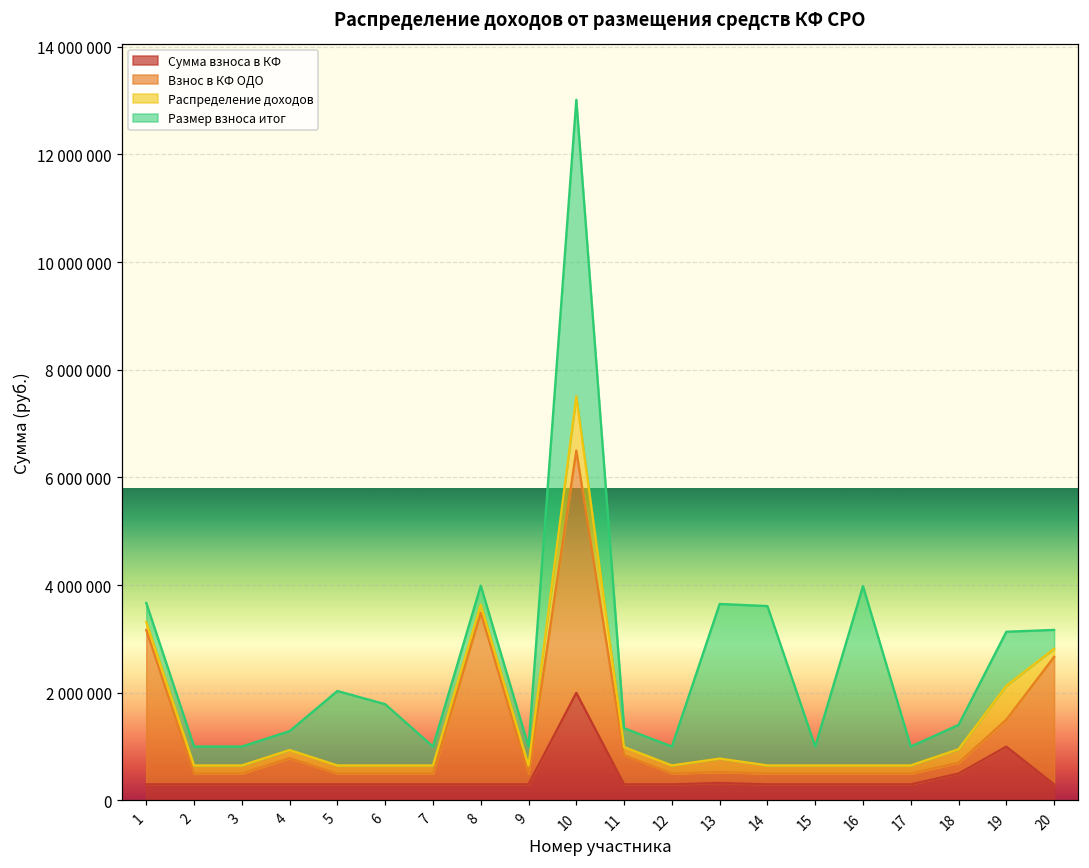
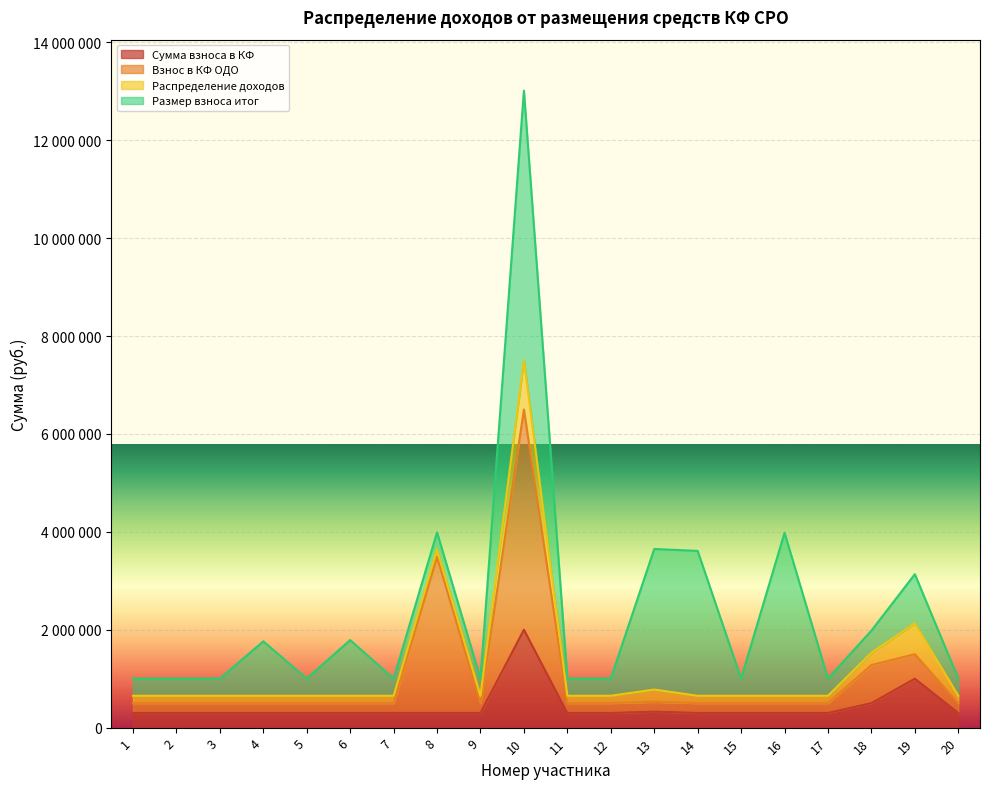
  {
    "Сумма взноса в КФ": {
      "1": 300000,
      "2": 300000,
      "3": 300000,
      "4": 300000,
      "5": 300000,
      "6": 300000,
      "7": 300000,
      "8": 300000,
      "9": 300000,
      "10": 2000000,
      "11": 300000,
      "12": 300000,
      "13": 300000,
      "14": 300000,
      "15": 300000,
      "16": 300000,
      "17": 300000,
      "18": 500000,
      "19": 1000000,
      "20": 300000
    },
    "Взнос в КФ ОДО": {
-     "1": 2900000,
+     "1": 200000,
      "2": 200000,
      "3": 200000,
-     "4": 500000,
+     "4": 200000,
      "5": 200000,
      "6": 200000,
      "7": 200000,
      "8": 3200000,
      "9": 200000,
      "10": 4500000,
-     "11": 500000,
+     "11": 200000,
      "12": 200000,
      "13": 200000,
      "14": 200000,
      "15": 200000,
      "16": 200000,
      "17": 200000,
-     "18": 200000,
+     "18": 800000,
      "19": 500000,
-     "20": 2400000
+     "20": 200000
    },
    "Распределение доходов": {
      "1": 200000,
      "2": 200000,
      "3": 200000,
      "4": 200000,
      "5": 200000,
      "6": 200000,
      "7": 200000,
      "8": 200000,
      "9": 200000,
      "10": 1000000,
      "11": 200000,
      "12": 200000,
      "13": 300000,
      "14": 200000,
      "15": 200000,
      "16": 200000,
      "17": 200000,
      "18": 300000,
      "19": 600000,
      "20": 200000
    },
    "Размер взноса итог": {
      "1": 400000,
      "2": 400000,
      "3": 400000,
-     "4": 400000,
-     "5": 1400000,
+     "4": 1100000,
+     "5": 400000,
      "6": 1100000,
      "7": 400000,
      "8": 400000,
      "9": 400000,
      "10": 5500000,
      "11": 400000,
      "12": 400000,
      "13": 2900000,
      "14": 3000000,
      "15": 400000,
      "16": 3300000,
      "17": 400000,
      "18": 500000,
      "19": 1000000,
      "20": 400000
    }
  }
